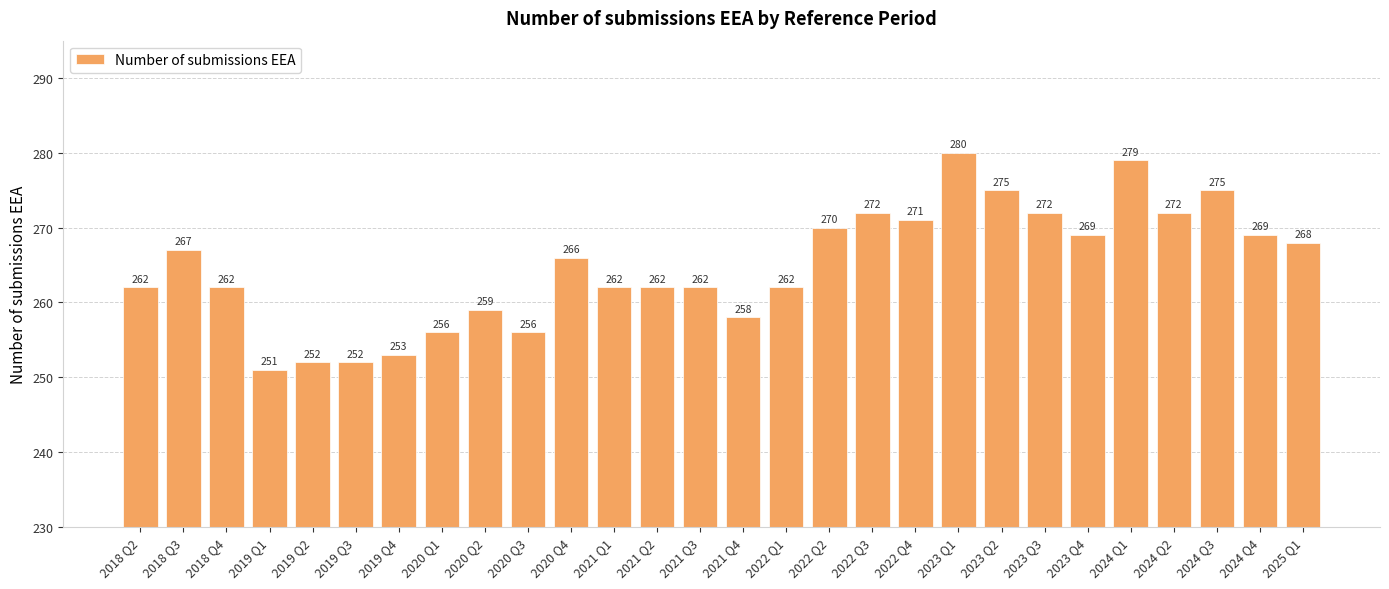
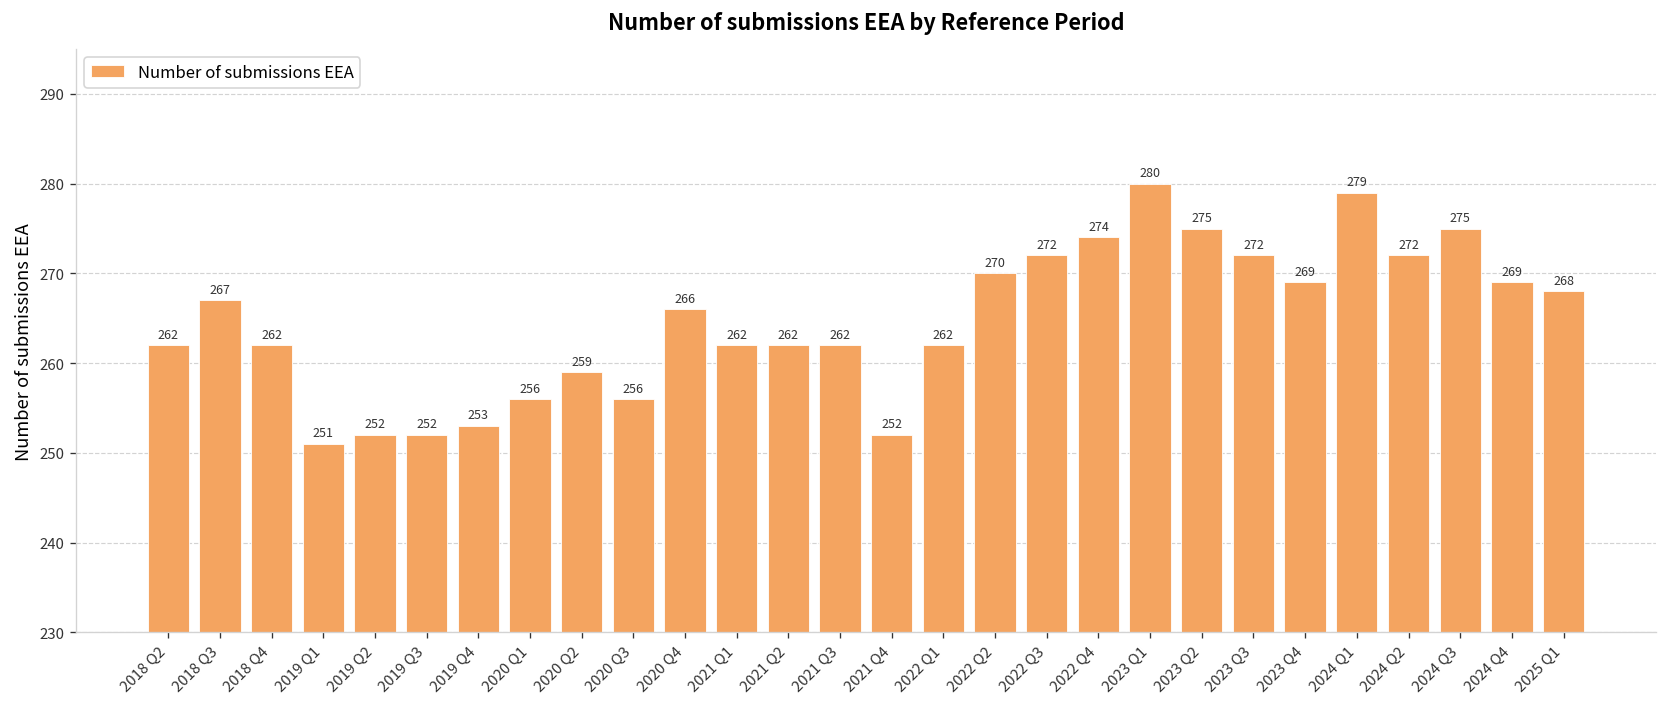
  {
    "2018 Q2": 262,
    "2018 Q3": 267,
    "2018 Q4": 262,
    "2019 Q1": 251,
    "2019 Q2": 252,
    "2019 Q3": 252,
    "2019 Q4": 253,
    "2020 Q1": 256,
    "2020 Q2": 259,
    "2020 Q3": 256,
    "2020 Q4": 266,
    "2021 Q1": 262,
    "2021 Q2": 262,
    "2021 Q3": 262,
-   "2021 Q4": 258,
+   "2021 Q4": 252,
    "2022 Q1": 262,
    "2022 Q2": 270,
    "2022 Q3": 272,
-   "2022 Q4": 271,
+   "2022 Q4": 274,
    "2023 Q1": 280,
    "2023 Q2": 275,
    "2023 Q3": 272,
    "2023 Q4": 269,
    "2024 Q1": 279,
    "2024 Q2": 272,
    "2024 Q3": 275,
    "2024 Q4": 269,
    "2025 Q1": 268
  }
